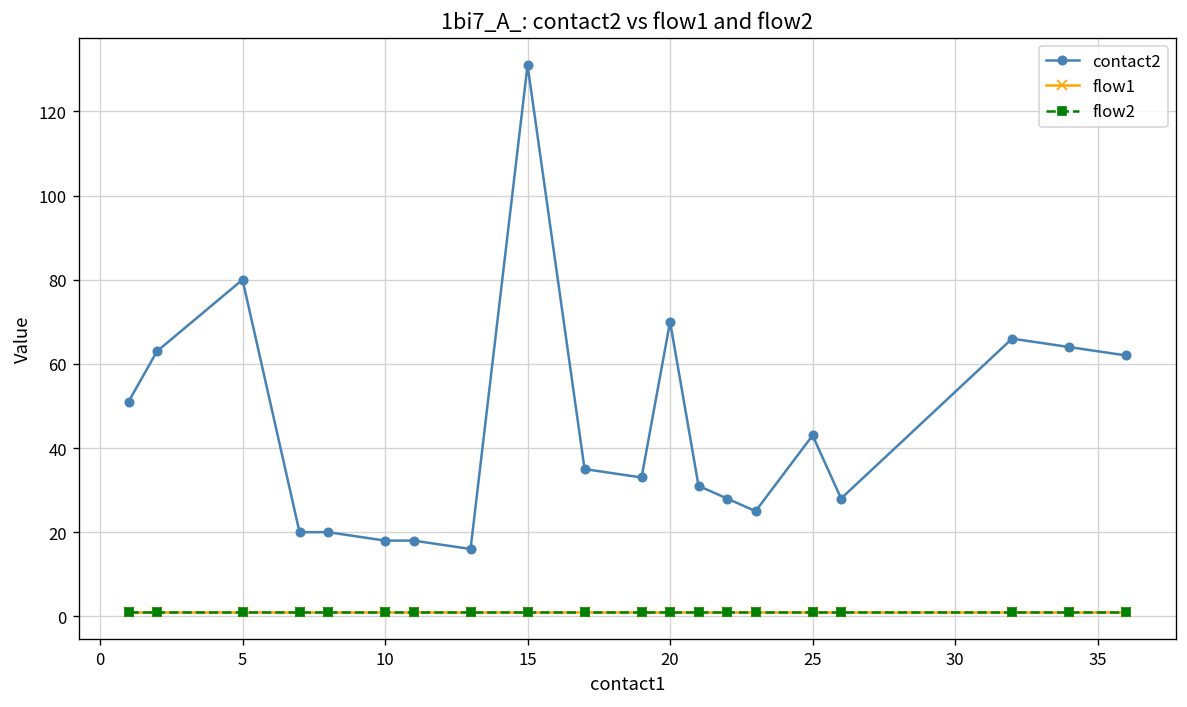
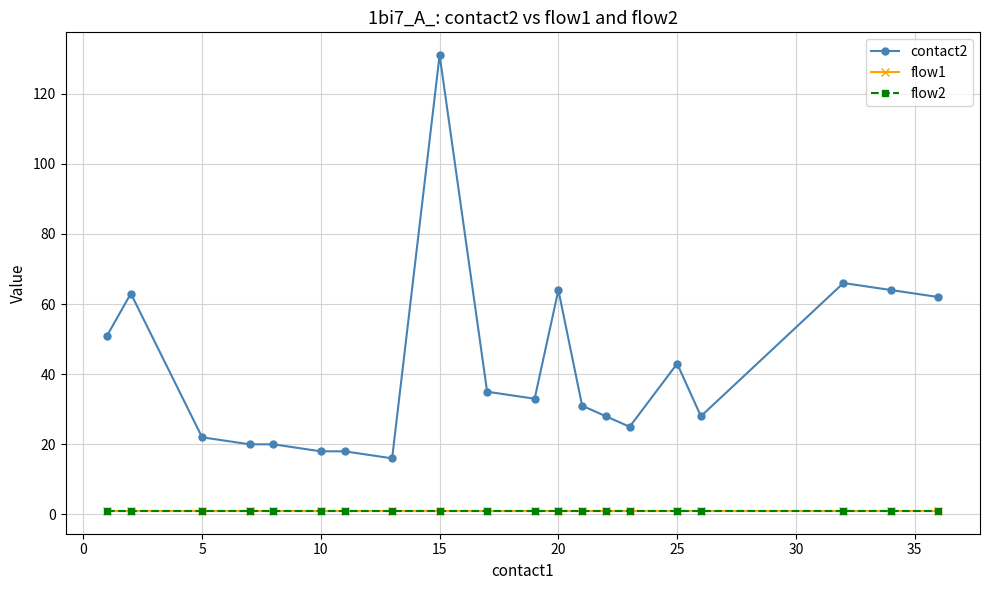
  {
    "contact2": {
-     "5": 80,
+     "5": 22,
      "10": 18,
      "15": 131,
-     "20": 70,
+     "20": 64,
      "25": 43
    },
    "flow2": {
      "5": 1,
      "10": 1,
      "15": 1,
      "20": 1,
      "25": 1
    }
  }
